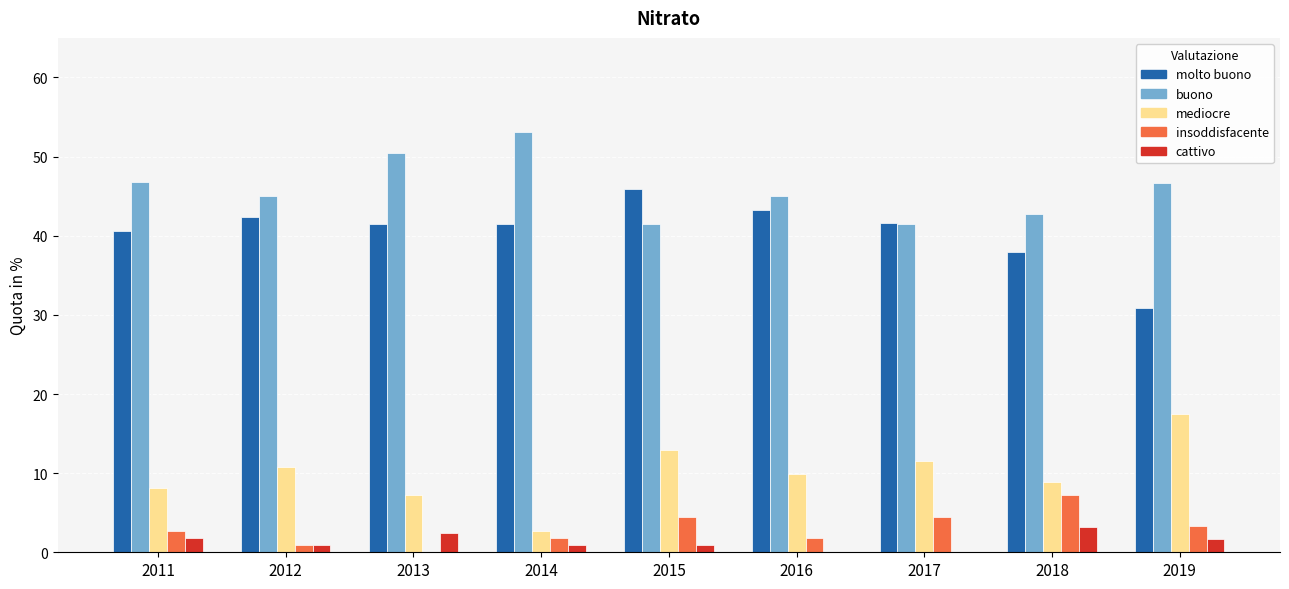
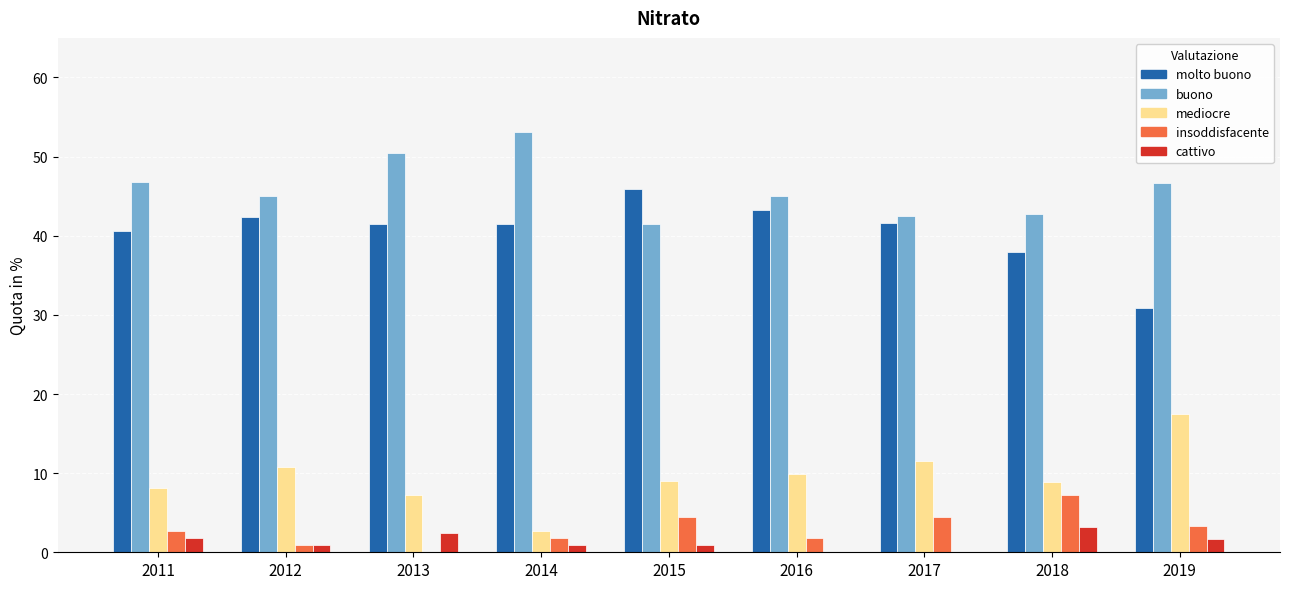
  {
    "molto buono": {
      "2011": 41,
      "2012": 42,
      "2013": 41,
      "2014": 41,
      "2015": 46,
      "2016": 43,
      "2017": 42,
      "2018": 38,
      "2019": 31
    },
    "buono": {
      "2011": 47,
      "2012": 45,
      "2013": 50,
      "2014": 53,
      "2015": 41,
      "2016": 45,
-     "2017": 41,
+     "2017": 42,
      "2018": 43,
      "2019": 47
    },
    "mediocre": {
      "2011": 8,
      "2012": 11,
      "2013": 7,
      "2014": 3,
-     "2015": 13,
+     "2015": 9,
      "2016": 10,
      "2017": 12,
      "2018": 9,
      "2019": 18
    },
    "insoddisfacente": {
      "2011": 3,
      "2012": 1,
      "2013": 0,
      "2014": 2,
      "2015": 4,
      "2016": 2,
      "2017": 4,
      "2018": 7,
      "2019": 3
    },
    "cattivo": {
      "2011": 2,
      "2012": 1,
      "2013": 2,
      "2014": 1,
      "2015": 1,
      "2016": 0,
      "2017": 0,
      "2018": 3,
      "2019": 2
    }
  }
